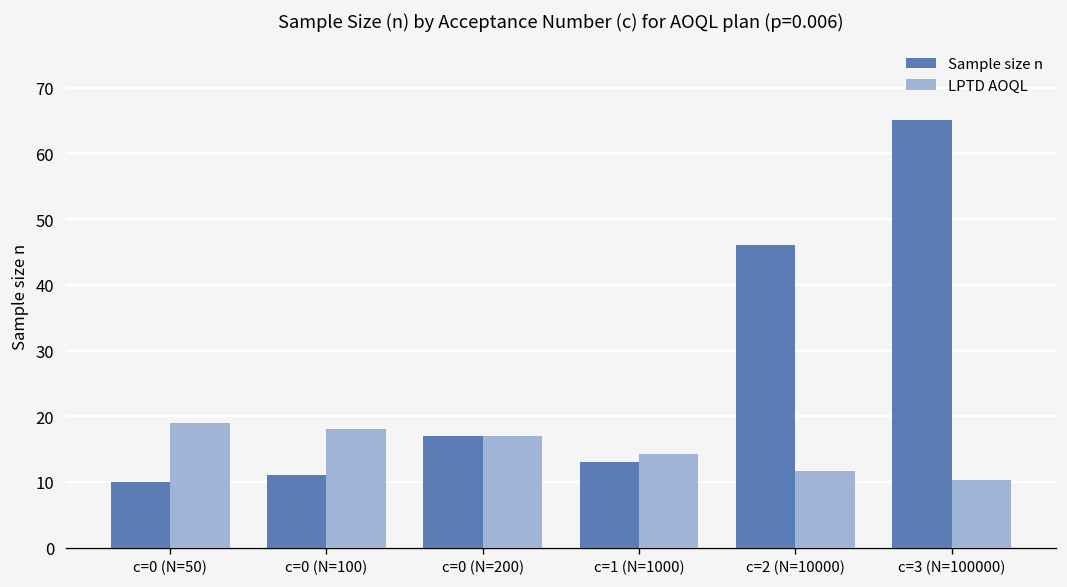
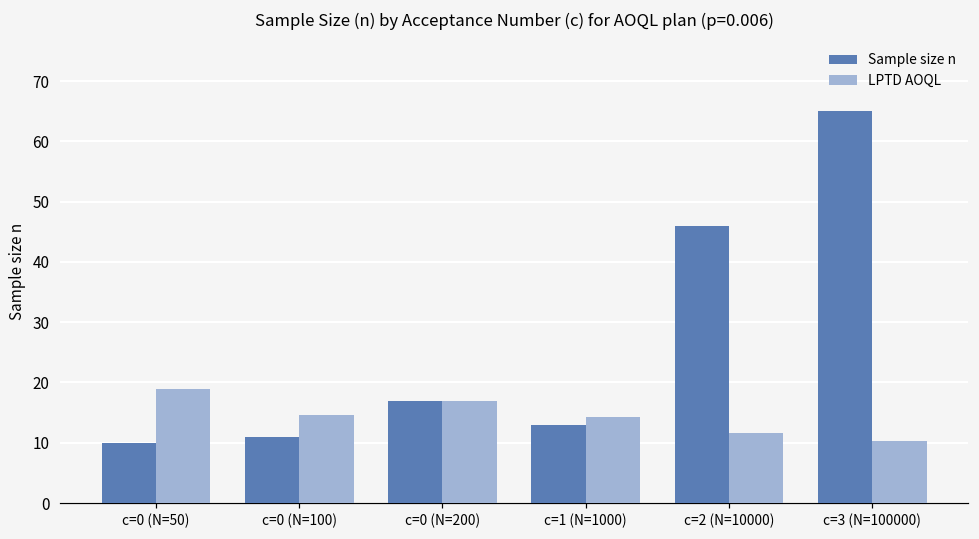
  {
    "Sample size n": {
      "c=0 (N=50)": 10,
      "c=0 (N=100)": 11,
      "c=0 (N=200)": 17,
      "c=1 (N=1000)": 13,
      "c=2 (N=10000)": 46,
      "c=3 (N=100000)": 65
    },
    "LPTD AOQL": {
      "c=0 (N=50)": 19,
-     "c=0 (N=100)": 18,
+     "c=0 (N=100)": 15,
      "c=0 (N=200)": 17,
      "c=1 (N=1000)": 14,
      "c=2 (N=10000)": 12,
      "c=3 (N=100000)": 10
    }
  }
